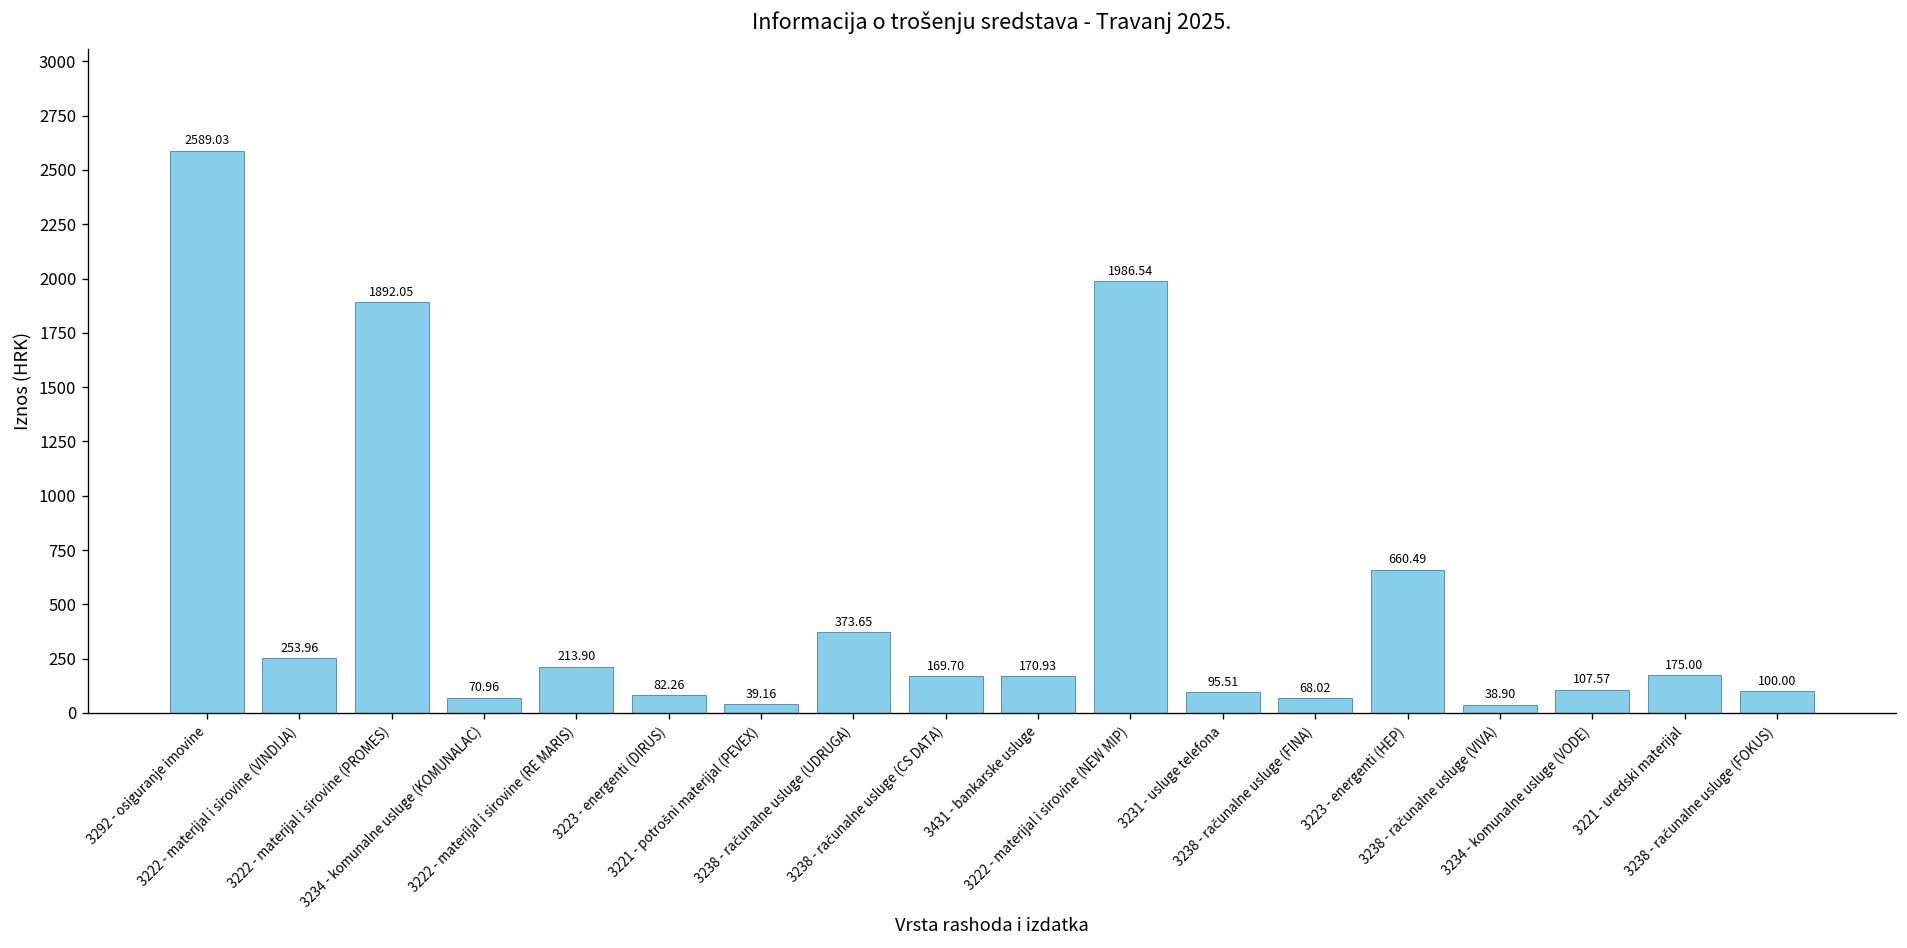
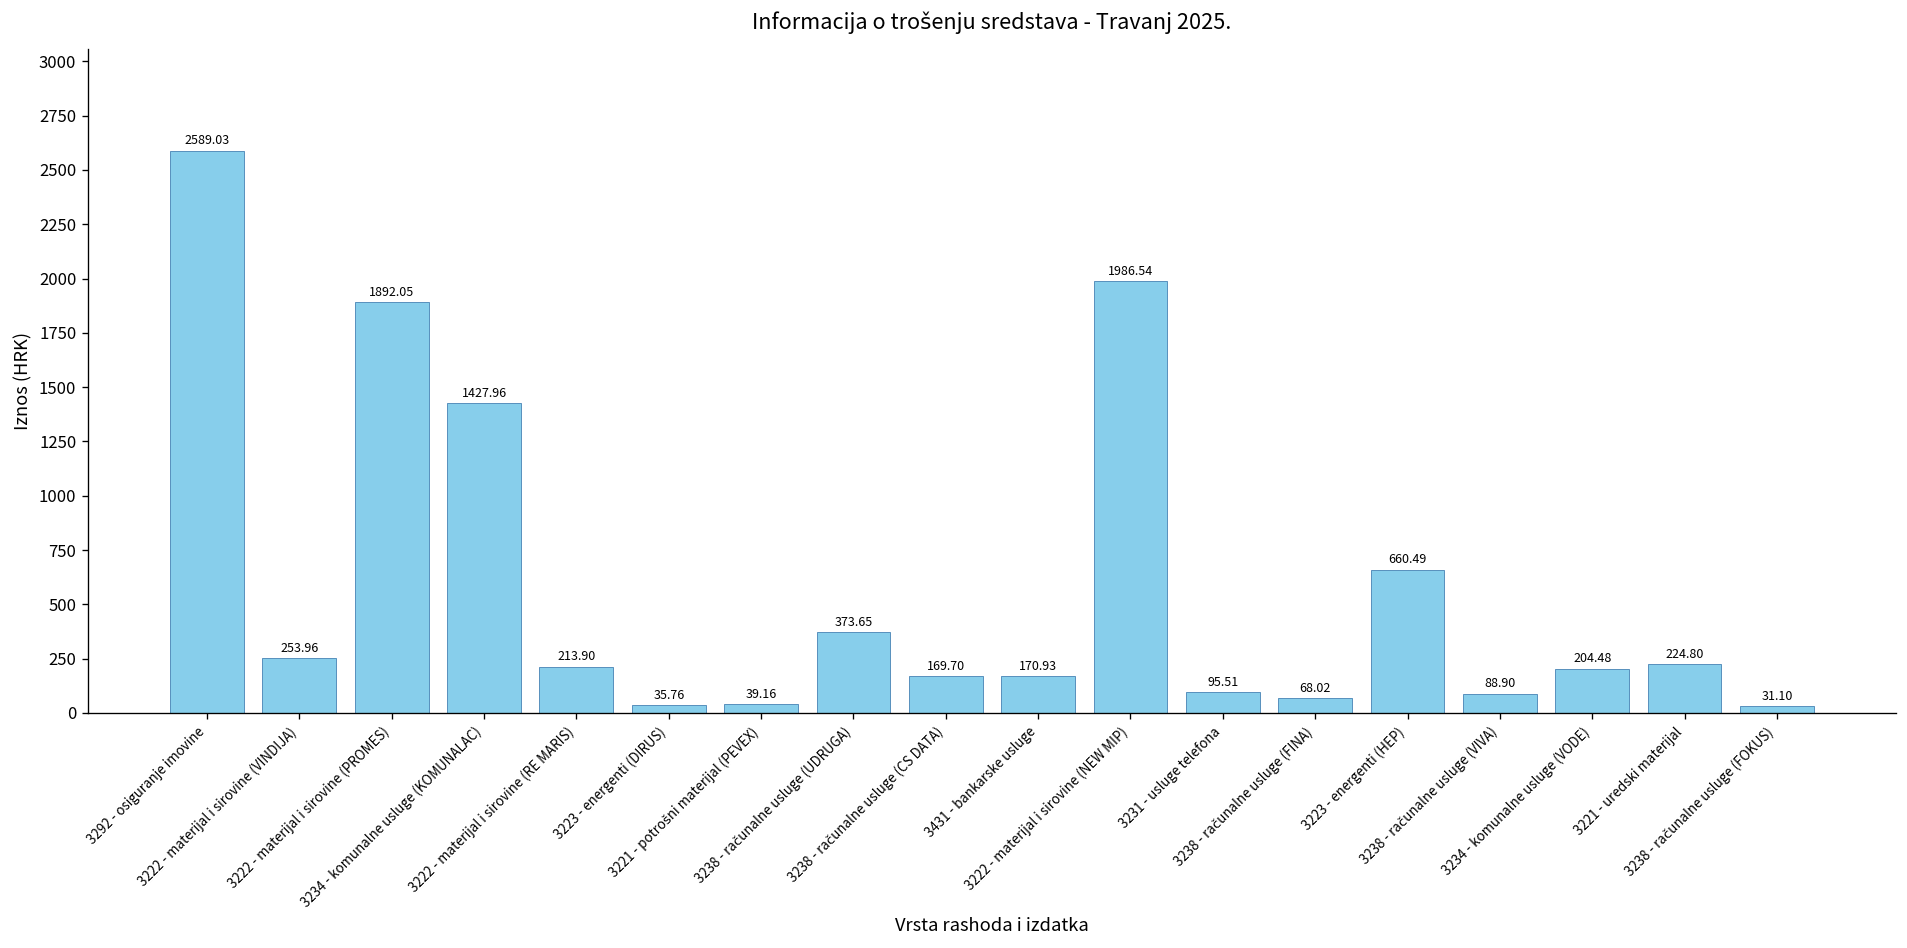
  {
    "3292 - osiguranje imovine": 2589.03,
    "3222 - materijal i sirovine (VINDIJA)": 253.96,
    "3222 - materijal i sirovine (PROMES)": 1892.05,
-   "3234 - komunalne usluge (KOMUNALAC)": 70.96,
+   "3234 - komunalne usluge (KOMUNALAC)": 1427.96,
    "3222 - materijal i sirovine (RE MARIS)": 213.90,
-   "3223 - energenti (DIRUS)": 82.26,
+   "3223 - energenti (DIRUS)": 35.76,
    "3221 - potrošni materijal (PEVEX)": 39.16,
    "3238 - računalne usluge (UDRUGA)": 373.65,
    "3238 - računalne usluge (CS DATA)": 169.70,
    "3431 - bankarske usluge": 170.93,
    "3222 - materijal i sirovine (NEW MIP)": 1986.54,
    "3231 - usluge telefona": 95.51,
    "3238 - računalne usluge (FINA)": 68.02,
    "3223 - energenti (HEP)": 660.49,
-   "3238 - računalne usluge (VIVA)": 38.90,
-   "3234 - komunalne usluge (VODE)": 107.57,
-   "3221 - uredski materijal": 175.00,
-   "3238 - računalne usluge (FOKUS)": 100.00
+   "3238 - računalne usluge (VIVA)": 88.90,
+   "3234 - komunalne usluge (VODE)": 204.48,
+   "3221 - uredski materijal": 224.80,
+   "3238 - računalne usluge (FOKUS)": 31.10
  }
